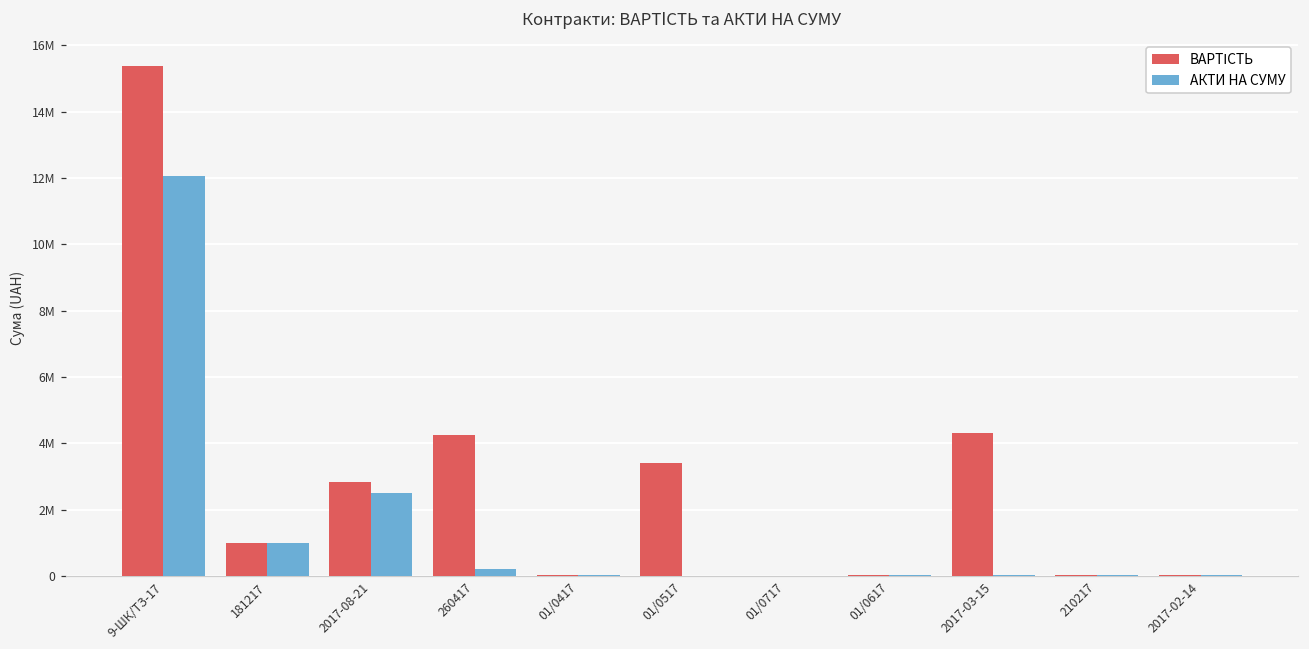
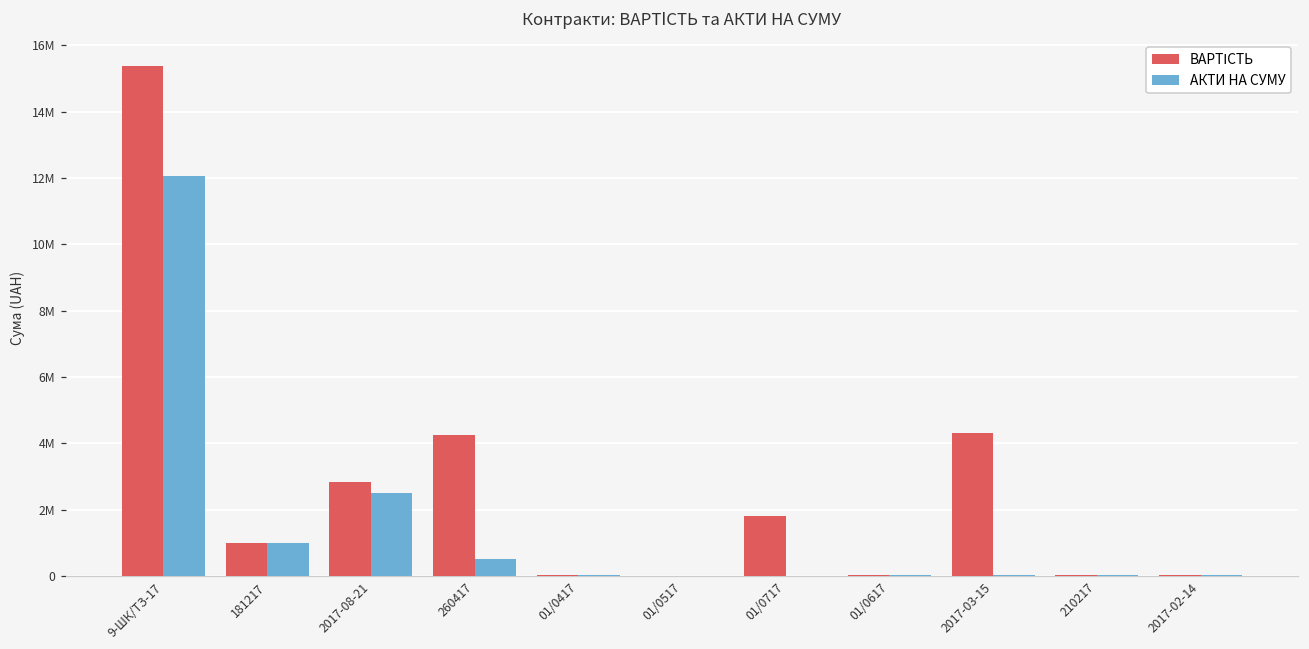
  {
    "ВАРТІСТЬ": {
      "9-ШК/ТЗ-17": 15400000,
      "181217": 1000000,
      "2017-08-21": 2800000,
      "260417": 4300000,
-     "01/0517": 3400000,
-     "01/0717": 0,
+     "01/0517": 0,
+     "01/0717": 1800000,
      "2017-03-15": 4300000
    },
    "АКТИ НА СУМУ": {
      "9-ШК/ТЗ-17": 12100000,
      "181217": 1000000,
      "2017-08-21": 2500000,
-     "260417": 200000
+     "260417": 500000
    }
  }
